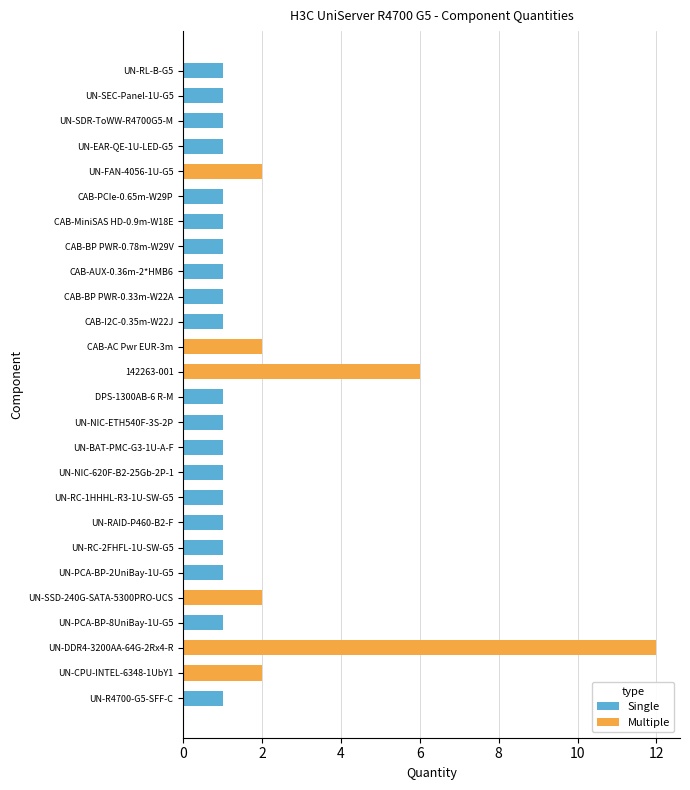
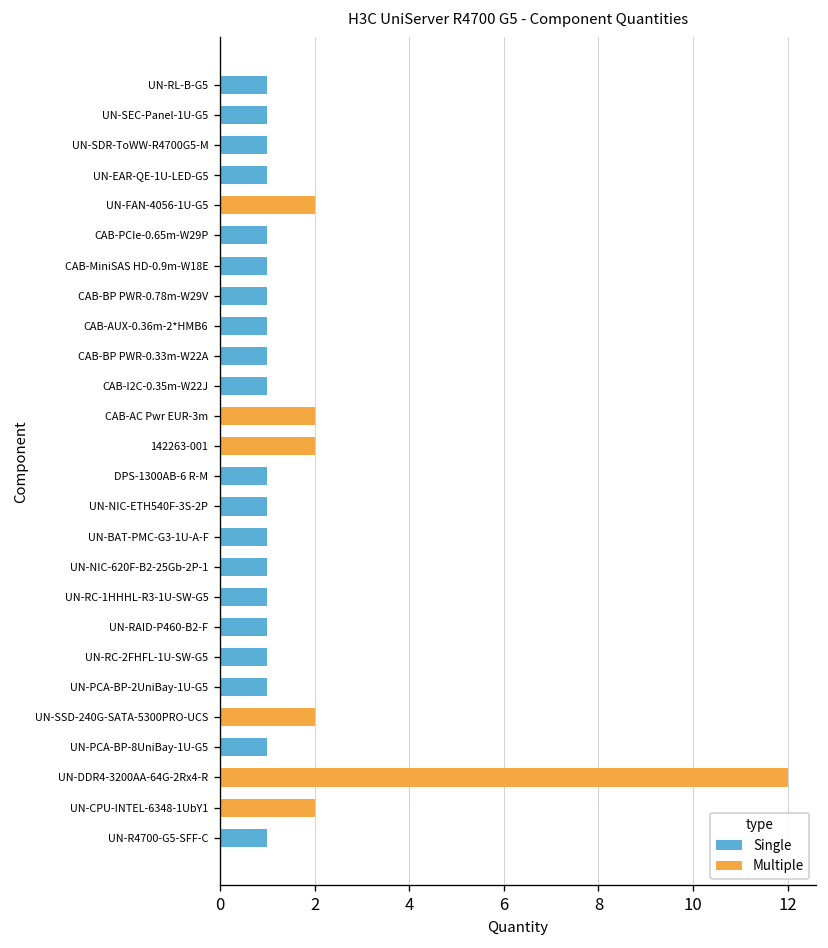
  {
    "Single": {
      "UN-RL-B-G5": 1,
      "UN-SEC-Panel-1U-G5": 1,
      "UN-SDR-ToWW-R4700G5-M": 1,
      "UN-EAR-QE-1U-LED-G5": 1,
      "CAB-PCIe-0.65m-W29P": 1,
      "CAB-MiniSAS HD-0.9m-W18E": 1,
      "CAB-BP PWR-0.78m-W29V": 1,
      "CAB-AUX-0.36m-2*HMB6": 1,
      "CAB-BP PWR-0.33m-W22A": 1,
      "CAB-I2C-0.35m-W22J": 1,
      "DPS-1300AB-6 R-M": 1,
      "UN-NIC-ETH540F-3S-2P": 1,
      "UN-BAT-PMC-G3-1U-A-F": 1,
      "UN-NIC-620F-B2-25Gb-2P-1": 1,
      "UN-RC-1HHHL-R3-1U-SW-G5": 1,
      "UN-RAID-P460-B2-F": 1,
      "UN-RC-2FHFL-1U-SW-G5": 1,
      "UN-PCA-BP-2UniBay-1U-G5": 1,
      "UN-PCA-BP-8UniBay-1U-G5": 1,
      "UN-R4700-G5-SFF-C": 1
    },
    "Multiple": {
      "UN-FAN-4056-1U-G5": 2,
      "CAB-AC Pwr EUR-3m": 2,
-     "142263-001": 6,
+     "142263-001": 2,
      "UN-SSD-240G-SATA-5300PRO-UCS": 2,
      "UN-DDR4-3200AA-64G-2Rx4-R": 12,
      "UN-CPU-INTEL-6348-1UbY1": 2
    }
  }
